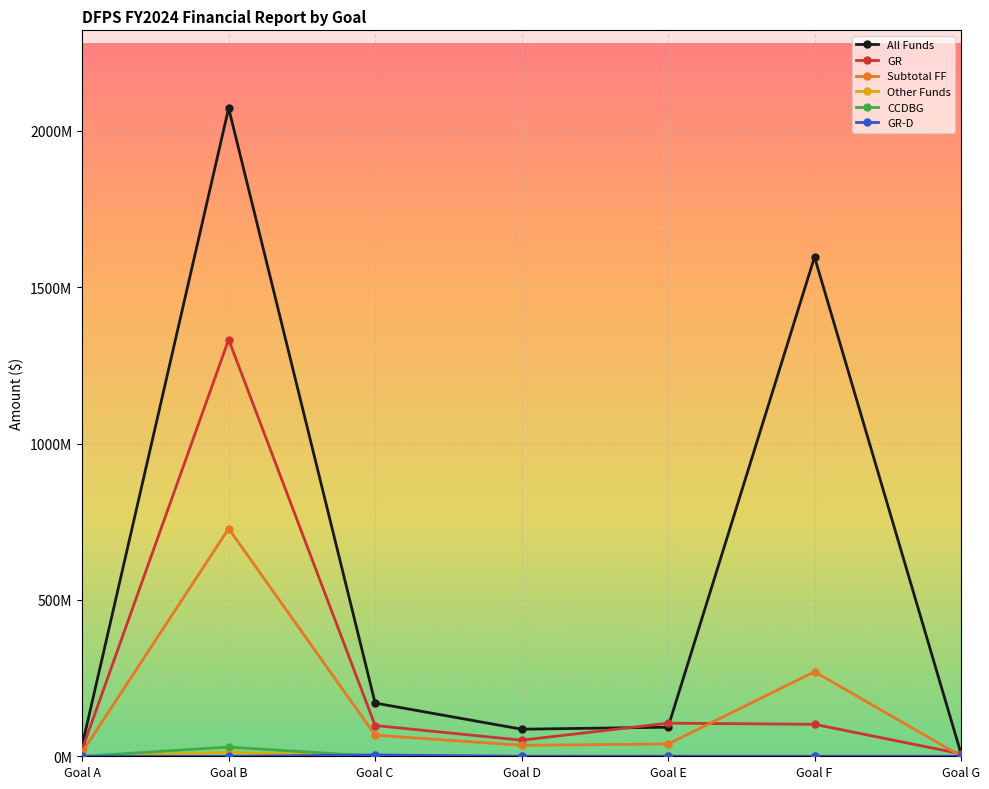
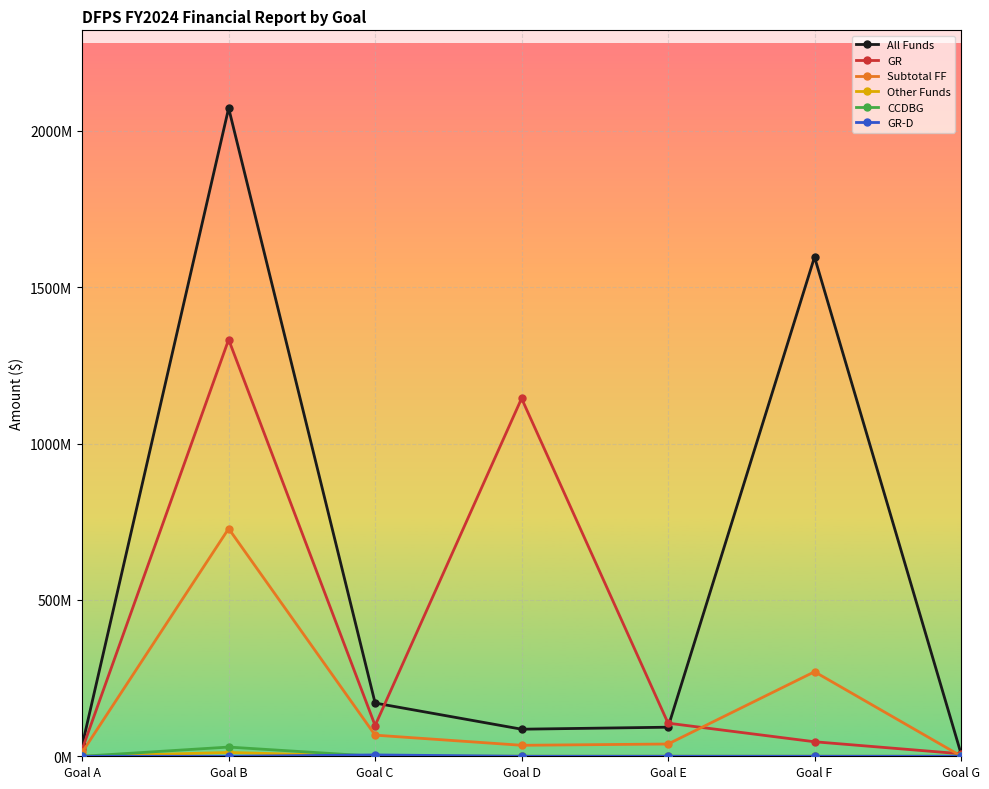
  {
    "All Funds": {
      "Goal A": 40000000,
      "Goal B": 2070000000,
      "Goal C": 170000000,
      "Goal D": 90000000,
      "Goal E": 90000000,
      "Goal F": 1600000000
    },
    "GR": {
      "Goal A": 20000000,
      "Goal B": 1330000000,
      "Goal C": 100000000,
-     "Goal D": 50000000,
+     "Goal D": 1140000000,
      "Goal E": 110000000,
-     "Goal F": 100000000
+     "Goal F": 50000000
    },
    "Subtotal FF": {
      "Goal A": 10000000,
      "Goal B": 730000000,
      "Goal C": 70000000,
      "Goal D": 40000000,
      "Goal E": 40000000,
      "Goal F": 270000000
    },
    "Other Funds": {
      "Goal B": 10000000
    },
    "CCDBG": {
      "Goal B": 30000000
    },
    "GR-D": {
      "Goal B": 0
    }
  }
